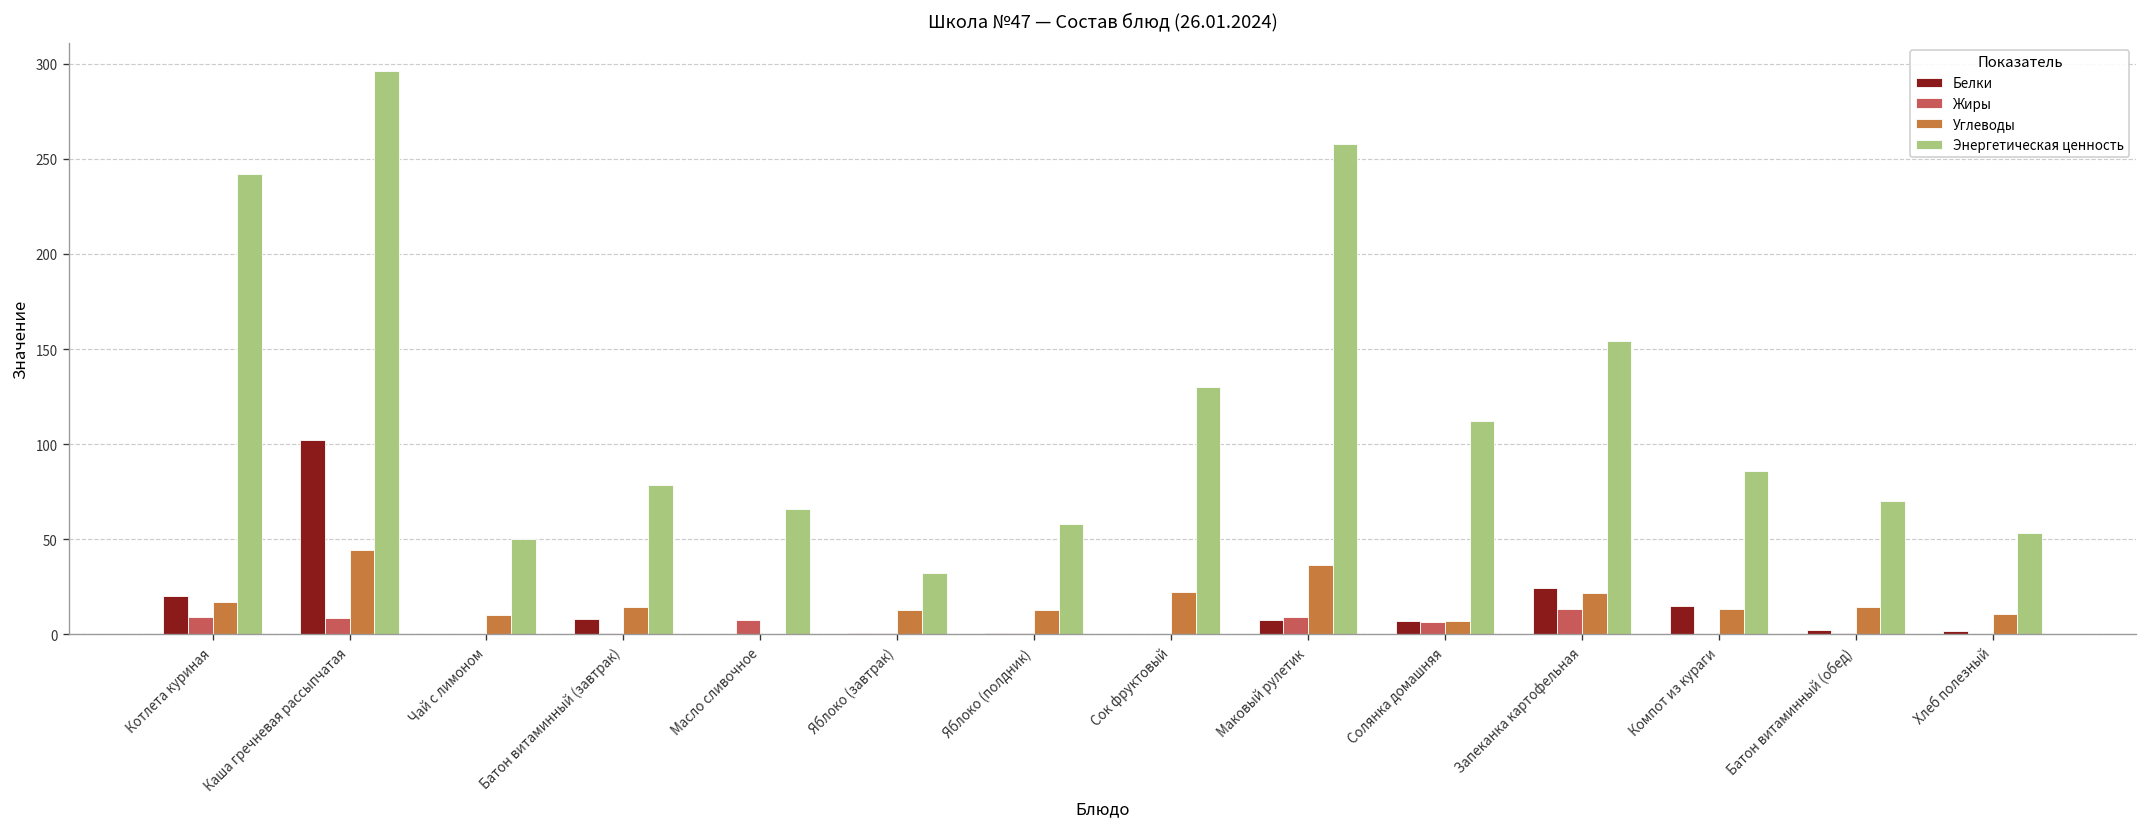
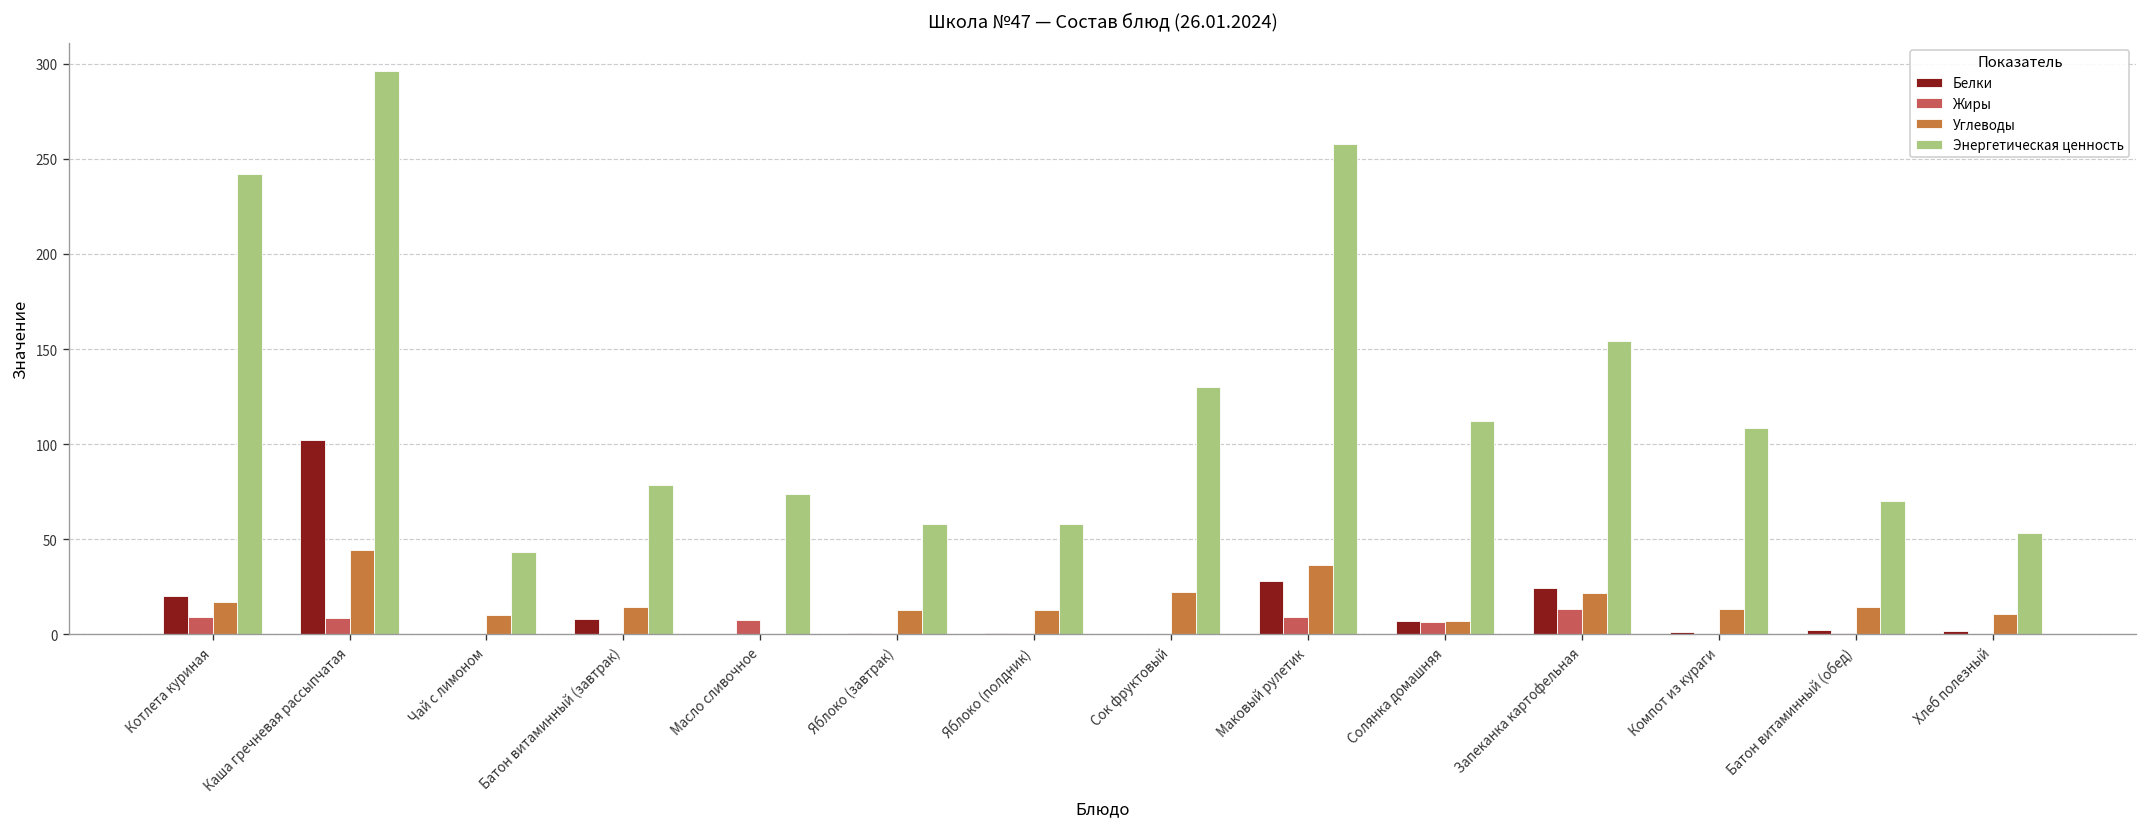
  {
    "Белки": {
      "Котлета куриная": 20,
      "Каша гречневая рассыпчатая": 102,
      "Батон витаминный (завтрак)": 8,
      "Сок фруктовый": 0,
-     "Маковый рулетик": 7,
+     "Маковый рулетик": 28,
      "Солянка домашняя": 7,
      "Запеканка картофельная": 24,
-     "Компот из кураги": 15,
+     "Компот из кураги": 1,
      "Батон витаминный (обед)": 2,
      "Хлеб полезный": 2
    },
    "Энергетическая ценность": {
      "Котлета куриная": 242,
      "Каша гречневая рассыпчатая": 296,
-     "Чай с лимоном": 50,
+     "Чай с лимоном": 43,
      "Батон витаминный (завтрак)": 79,
-     "Масло сливочное": 66,
-     "Яблоко (завтрак)": 32,
+     "Масло сливочное": 74,
+     "Яблоко (завтрак)": 58,
      "Яблоко (полдник)": 58,
      "Сок фруктовый": 130,
      "Маковый рулетик": 258,
      "Солянка домашняя": 112,
      "Запеканка картофельная": 154,
-     "Компот из кураги": 86,
+     "Компот из кураги": 109,
      "Батон витаминный (обед)": 70,
      "Хлеб полезный": 53
    }
  }
